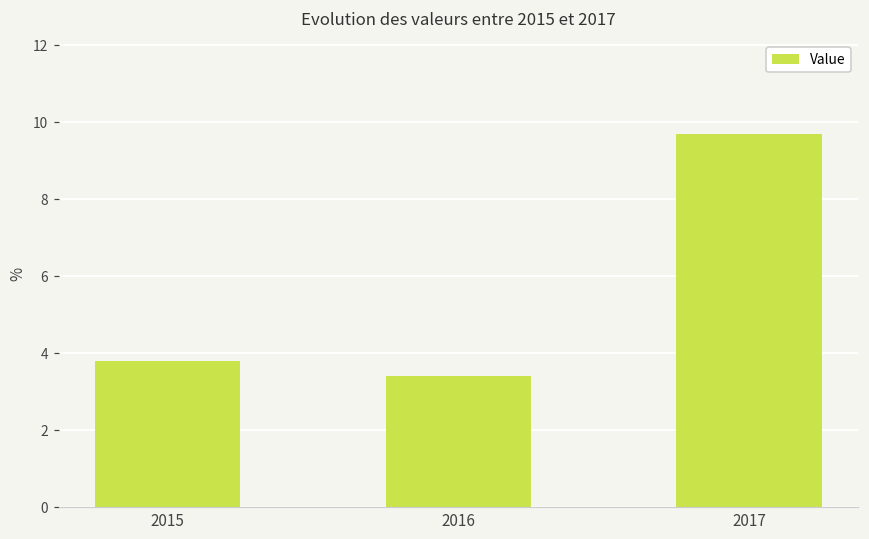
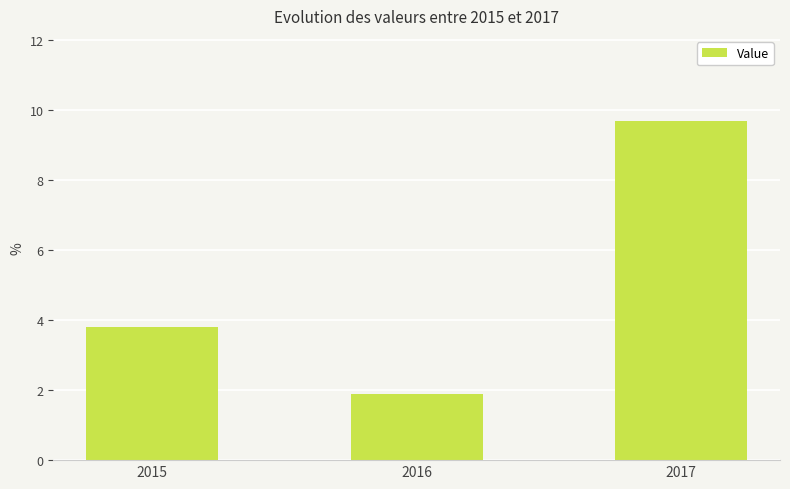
  {
    "2015": 3.8,
-   "2016": 3.4,
+   "2016": 1.9,
    "2017": 9.7
  }
